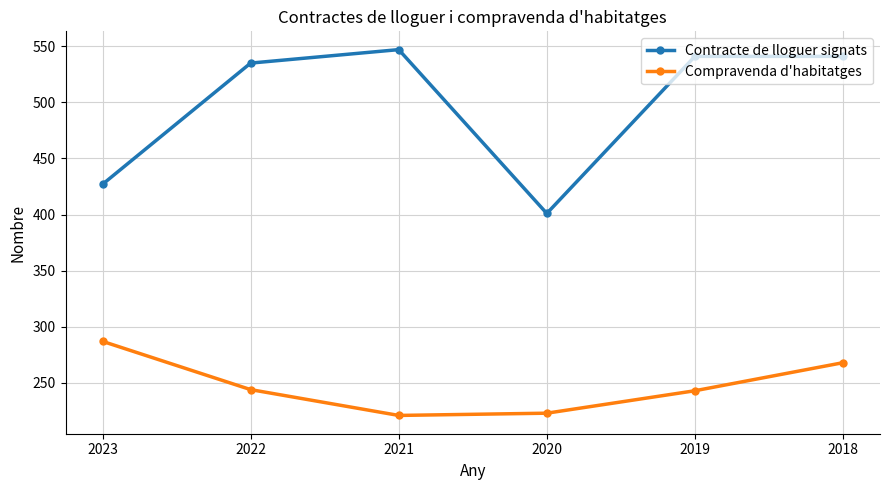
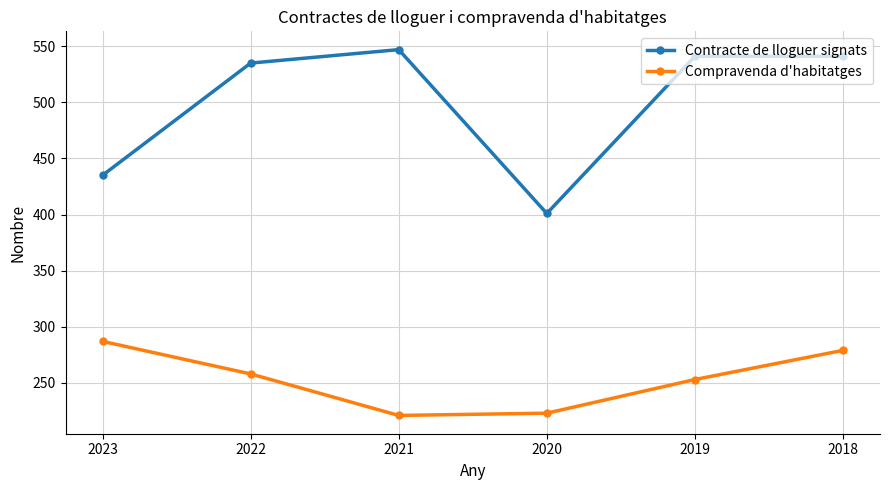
  {
    "Contracte de lloguer signats": {
-     "2023": 427,
+     "2023": 435,
      "2022": 535,
      "2021": 547,
      "2020": 401
    },
    "Compravenda d'habitatges": {
      "2023": 287,
-     "2022": 244,
+     "2022": 258,
      "2021": 221,
      "2020": 223,
-     "2019": 243,
-     "2018": 268
+     "2019": 253,
+     "2018": 279
    }
  }
